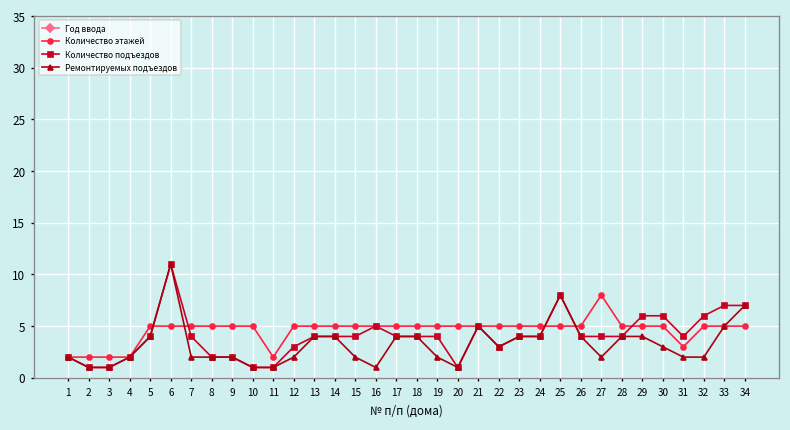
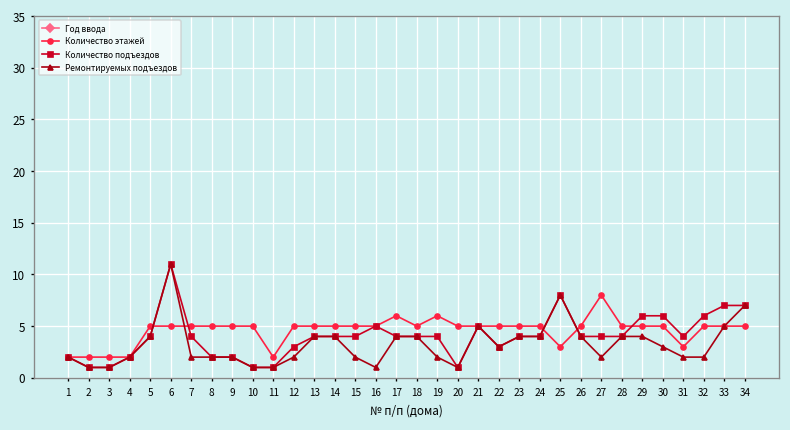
  {
    "Количество этажей": {
      "2": 2,
      "3": 2,
      "5": 5,
      "6": 5,
      "7": 5,
      "8": 5,
      "9": 5,
      "10": 5,
      "11": 2,
      "12": 5,
      "13": 5,
      "14": 5,
      "15": 5,
-     "17": 5,
+     "17": 6,
      "18": 5,
-     "19": 5,
+     "19": 6,
      "20": 5,
      "22": 5,
      "23": 5,
      "24": 5,
-     "25": 5,
+     "25": 3,
      "26": 5,
      "27": 8,
      "28": 5,
      "29": 5,
      "30": 5,
      "31": 3,
      "32": 5,
      "34": 5
    }
  }
